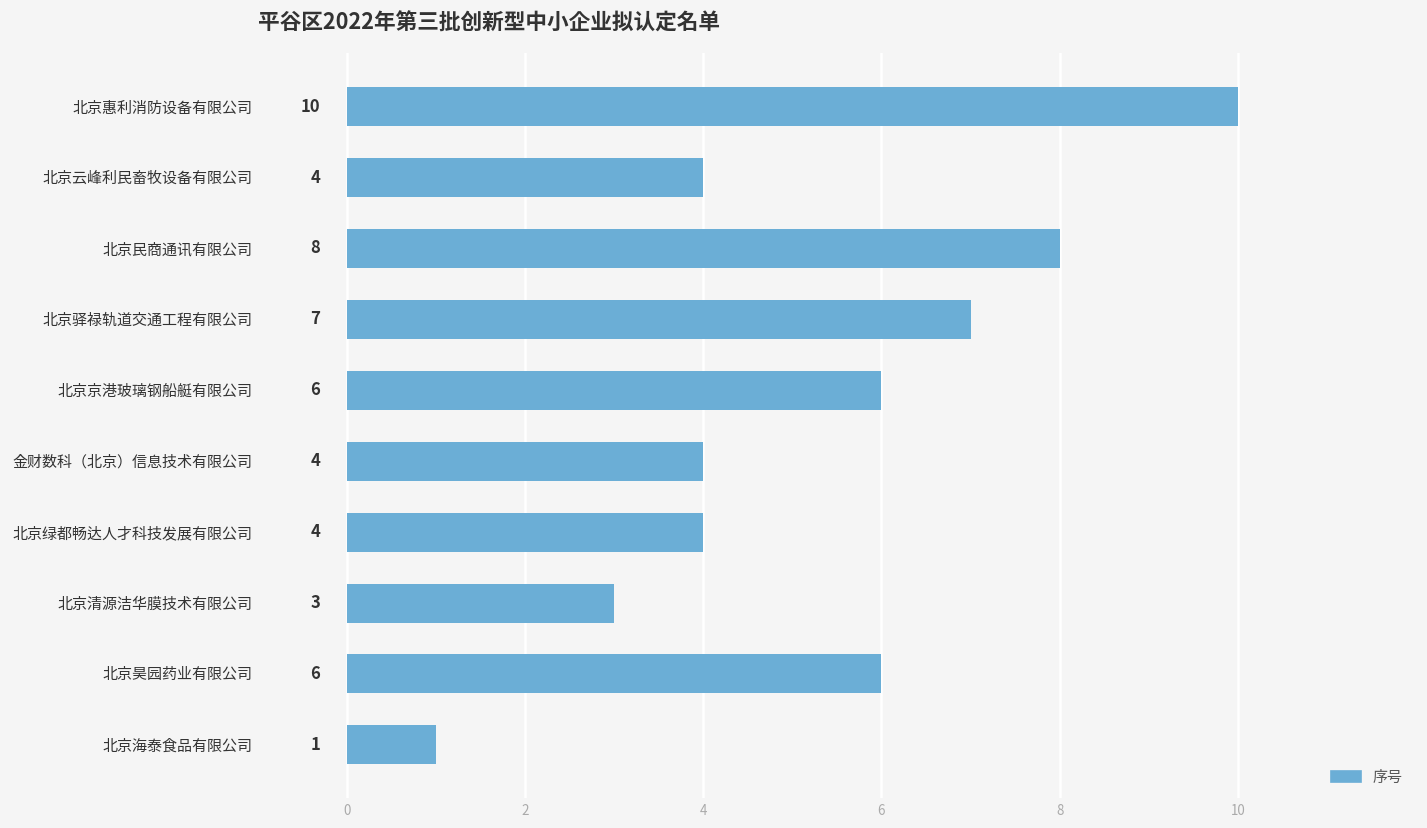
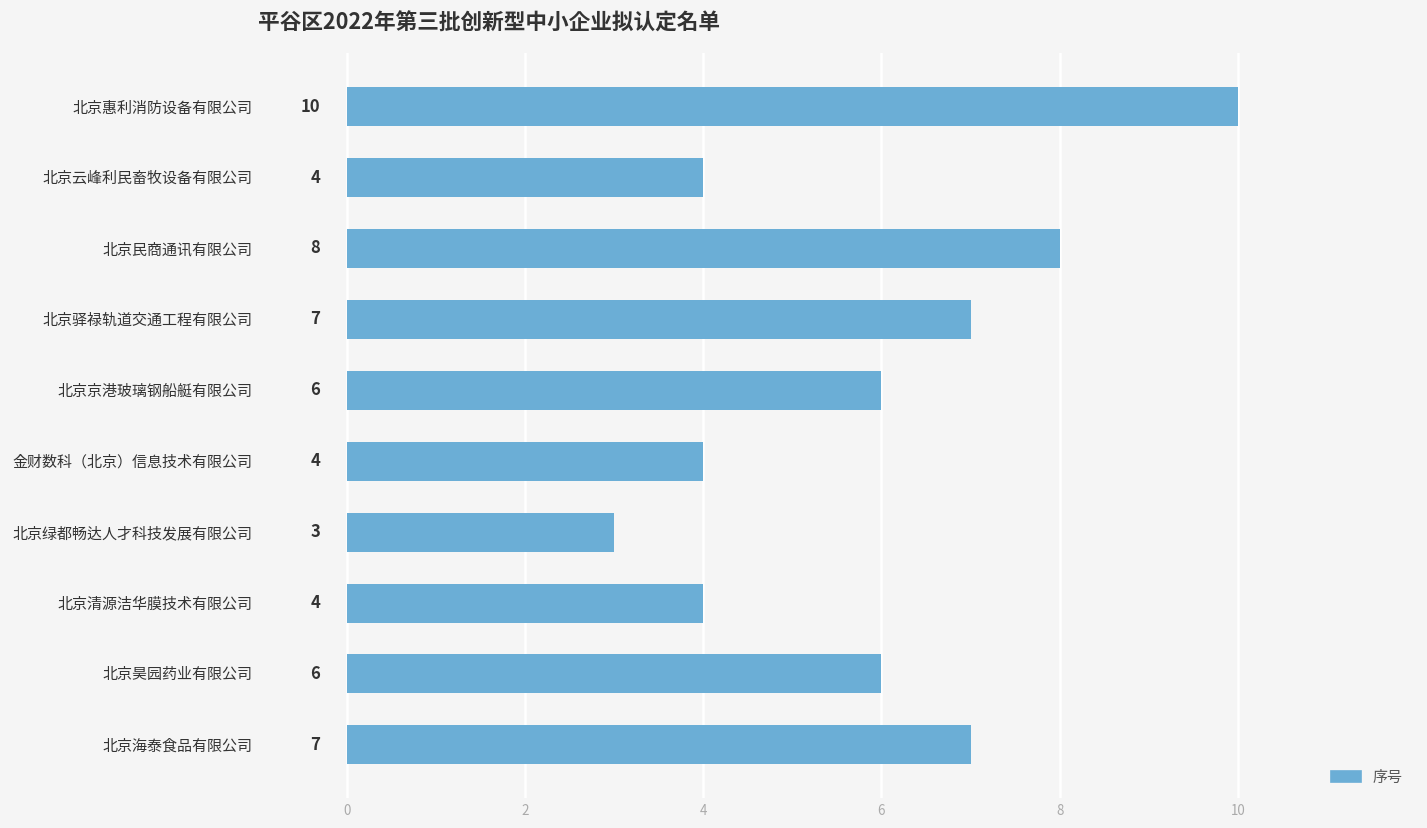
  {
-   "北京绿都畅达人才科技发展有限公司": 4,
-   "北京清源洁华膜技术有限公司": 3,
-   "北京海泰食品有限公司": 1
+   "北京绿都畅达人才科技发展有限公司": 3,
+   "北京清源洁华膜技术有限公司": 4,
+   "北京海泰食品有限公司": 7
  }
